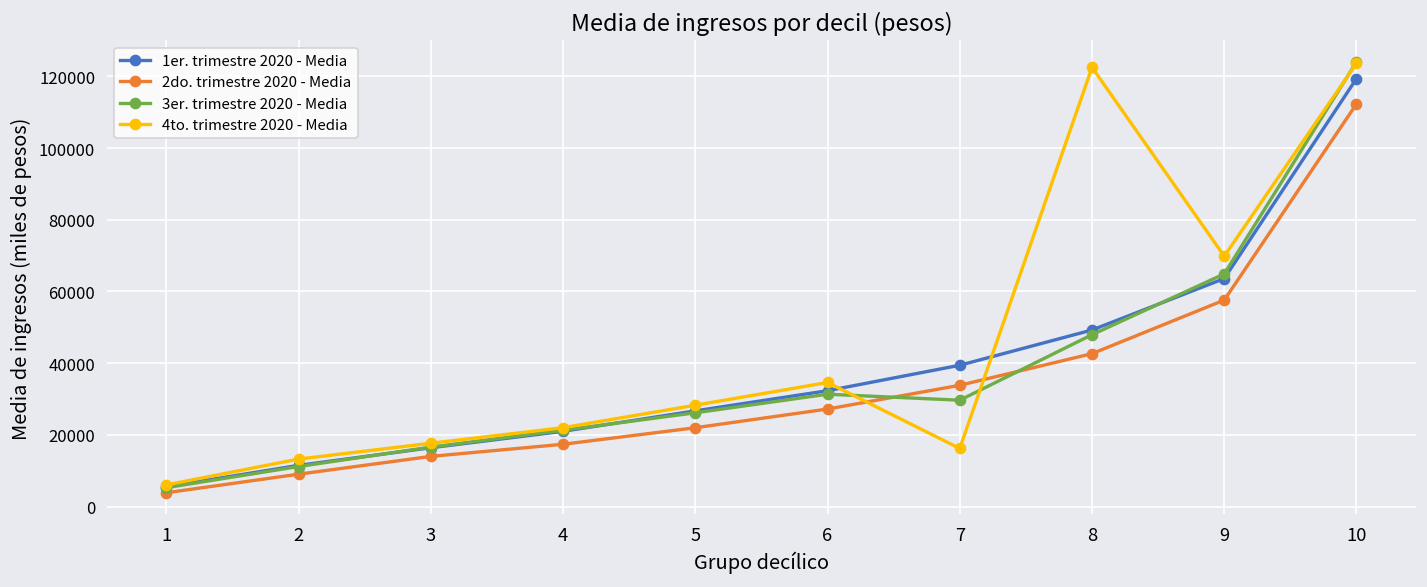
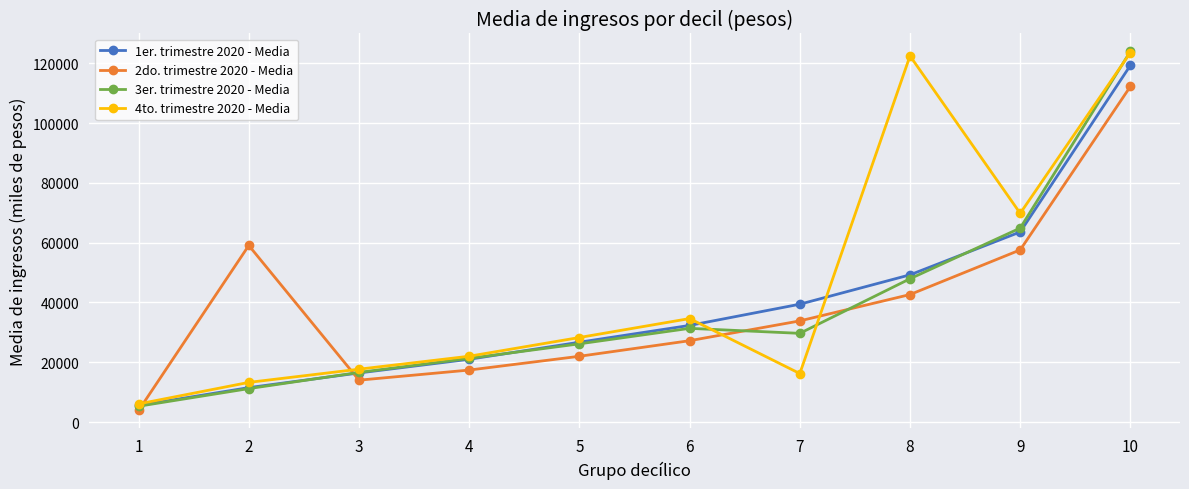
  {
    "1er. trimestre 2020 - Media": {
      "6": 32000,
      "7": 39000,
      "8": 49000,
      "9": 64000,
      "10": 119000
    },
    "2do. trimestre 2020 - Media": {
      "1": 4000,
-     "2": 9000,
+     "2": 59000,
      "3": 14000,
      "4": 17000,
      "5": 22000,
      "6": 27000,
      "7": 34000,
      "8": 43000,
      "9": 58000,
      "10": 112000
    },
    "3er. trimestre 2020 - Media": {
      "6": 31000,
      "7": 30000,
      "8": 48000,
      "9": 65000
    },
    "4to. trimestre 2020 - Media": {
      "2": 13000,
      "3": 18000,
      "5": 28000,
      "6": 35000,
      "7": 16000,
      "8": 123000,
      "9": 70000
    }
  }
